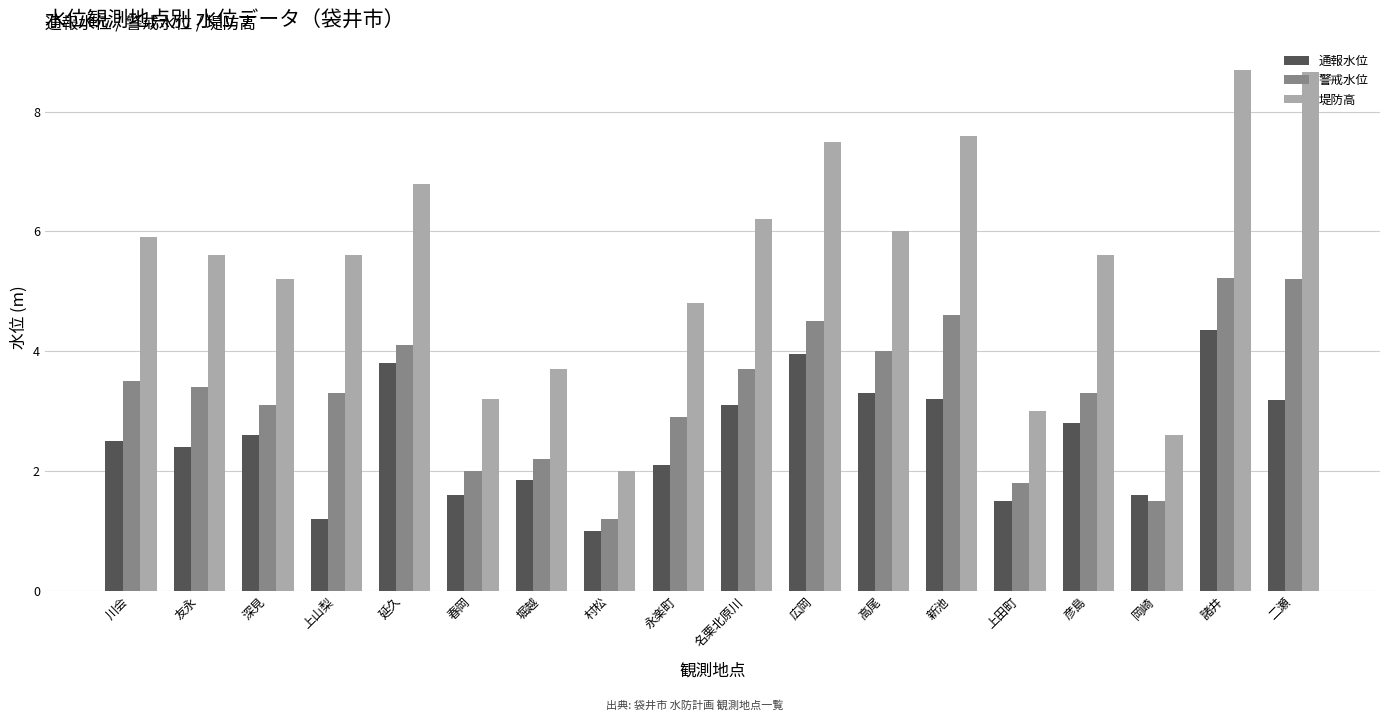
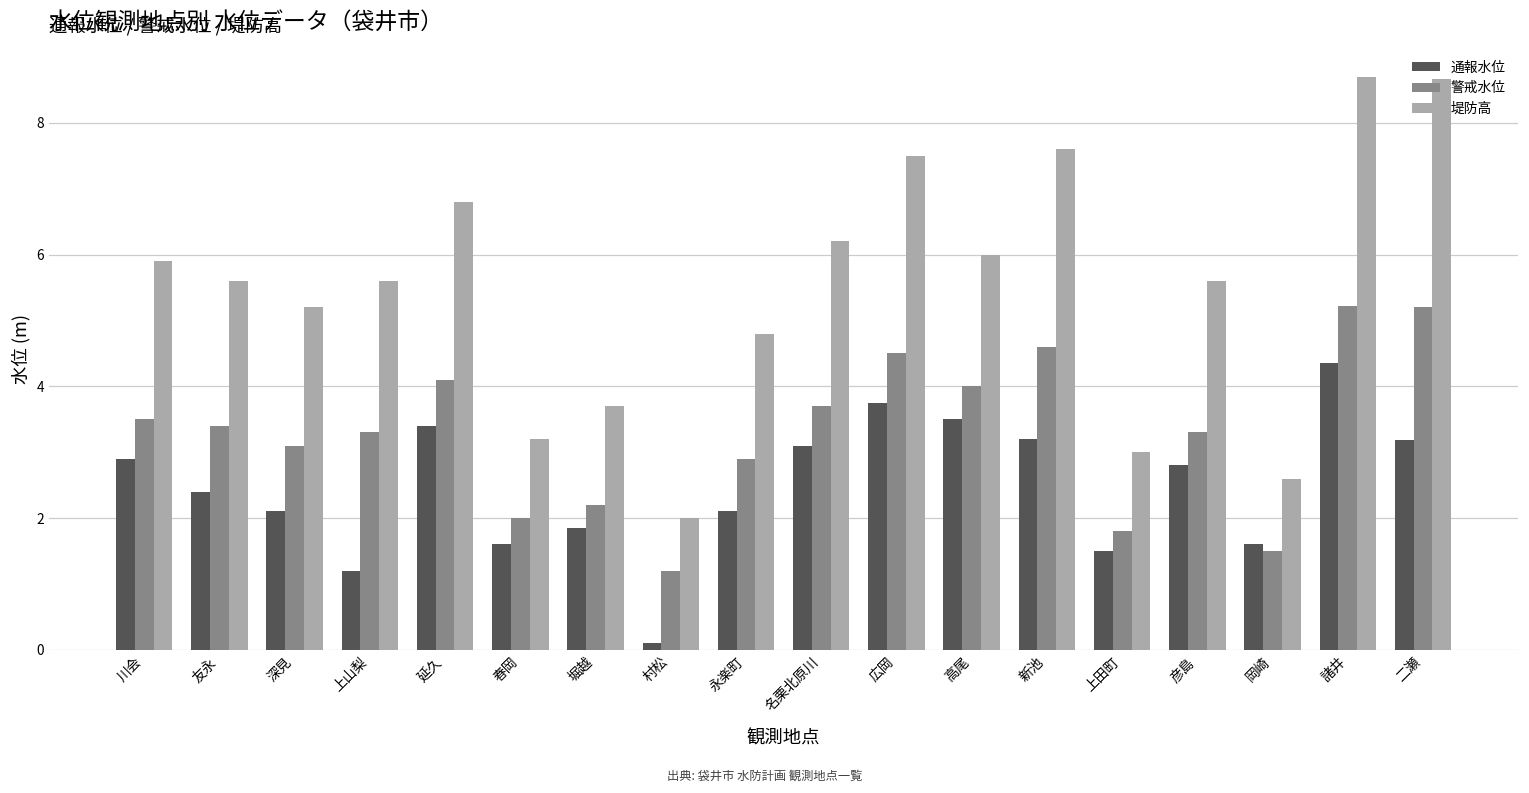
  {
    "通報水位": {
-     "川会": 2.5,
+     "川会": 2.9,
      "友永": 2.4,
-     "深見": 2.6,
+     "深見": 2.1,
      "上山梨": 1.2,
-     "延久": 3.8,
+     "延久": 3.4,
      "春岡": 1.6,
      "堀越": 1.9,
-     "村松": 1.0,
+     "村松": 0.1,
      "永楽町": 2.1,
      "名栗北原川": 3.1,
-     "広岡": 4.0,
-     "高尾": 3.3,
+     "広岡": 3.8,
+     "高尾": 3.5,
      "新池": 3.2,
      "上田町": 1.5,
      "彦島": 2.8,
      "岡崎": 1.6,
      "諸井": 4.4,
      "二瀬": 3.2
    }
  }
